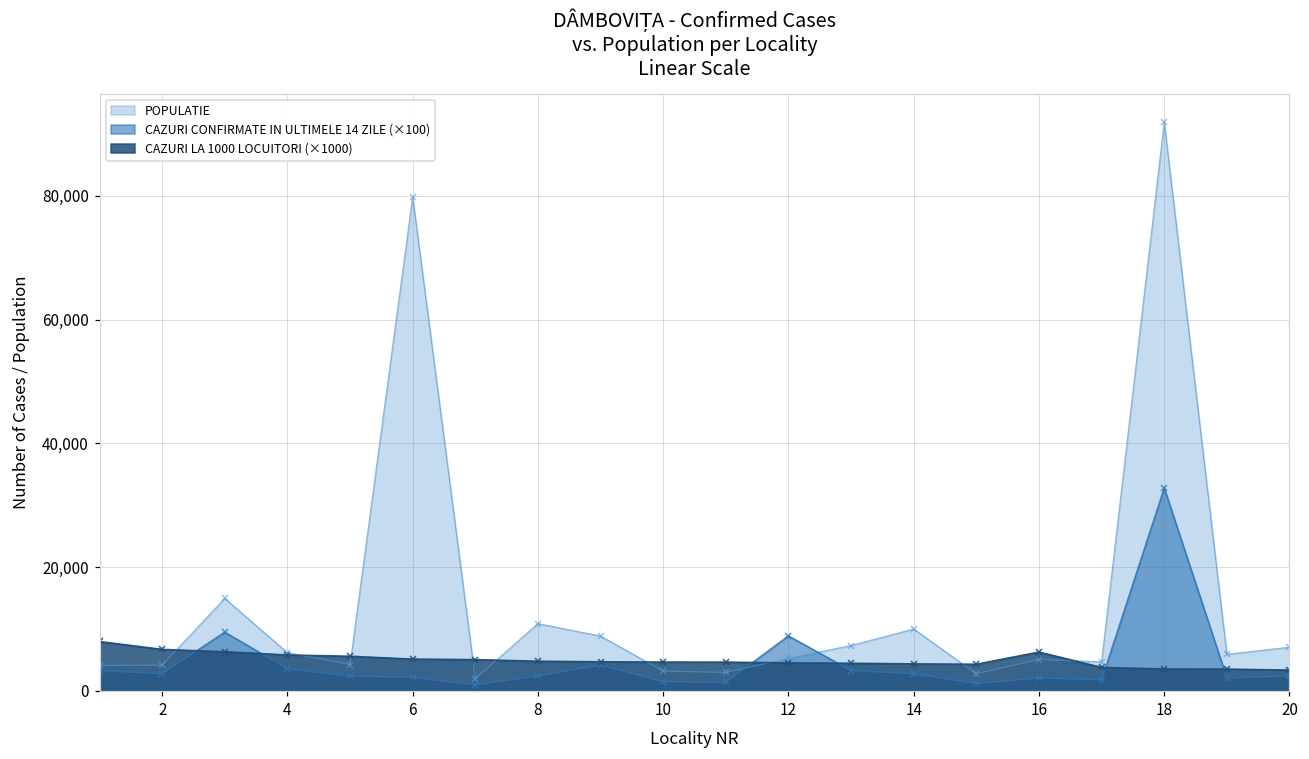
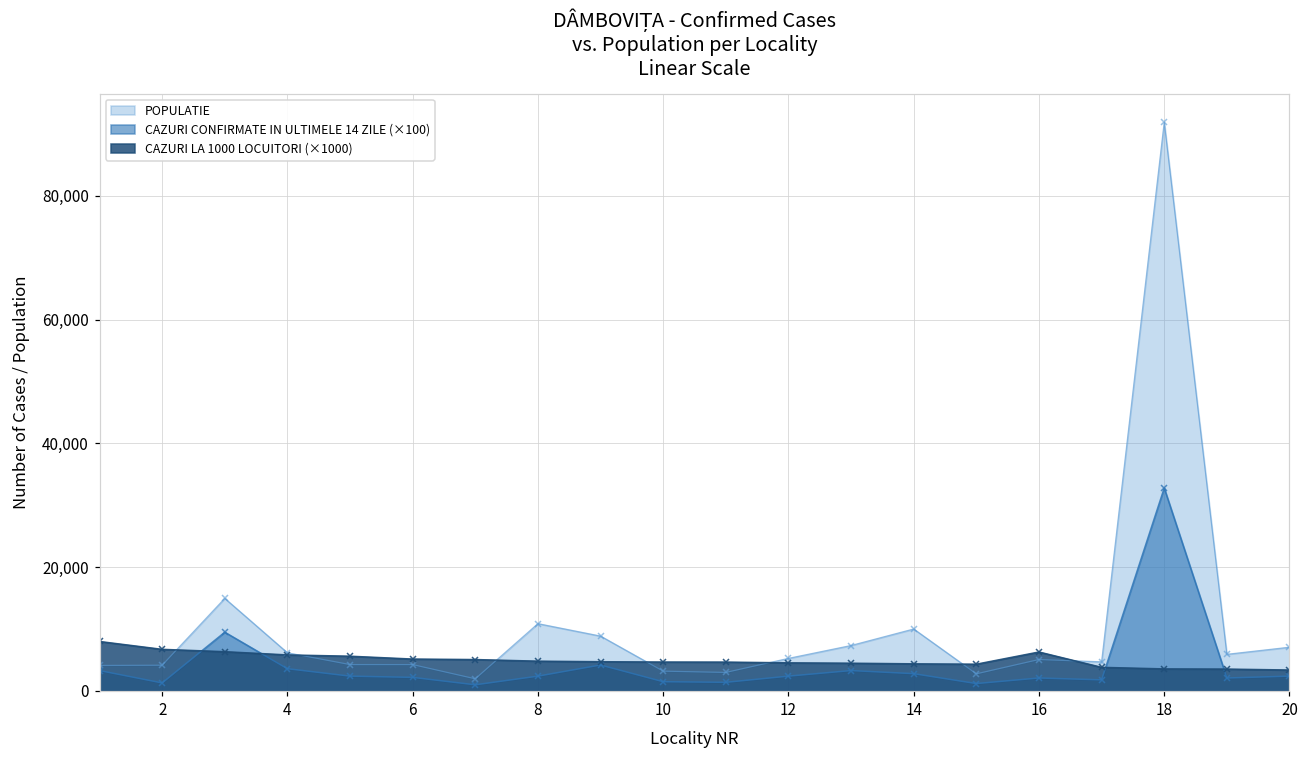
  {
    "POPULATIE": {
      "2": "4,000",
-     "6": "80,000",
+     "6": "4,000",
      "8": "11,000",
      "10": "3,000",
      "12": "5,000",
      "14": "10,000",
      "16": "5,000",
      "18": "92,000",
      "20": "7,000"
    },
    "CAZURI CONFIRMATE IN ULTIMELE 14 ZILE (×100)": {
-     "2": "3,000",
+     "2": "1,000",
      "4": "4,000",
      "6": "2,000",
      "8": "2,000",
      "10": "2,000",
-     "12": "9,000",
+     "12": "2,000",
      "14": "3,000",
      "16": "2,000",
      "18": "33,000",
      "20": "2,000"
    },
    "CAZURI LA 1000 LOCUITORI (×1000)": {
      "2": "7,000",
      "6": "5,000",
      "8": "5,000",
      "10": "5,000",
      "12": "5,000",
      "14": "4,000",
      "16": "6,000",
      "18": "4,000",
      "20": "3,000"
    }
  }
